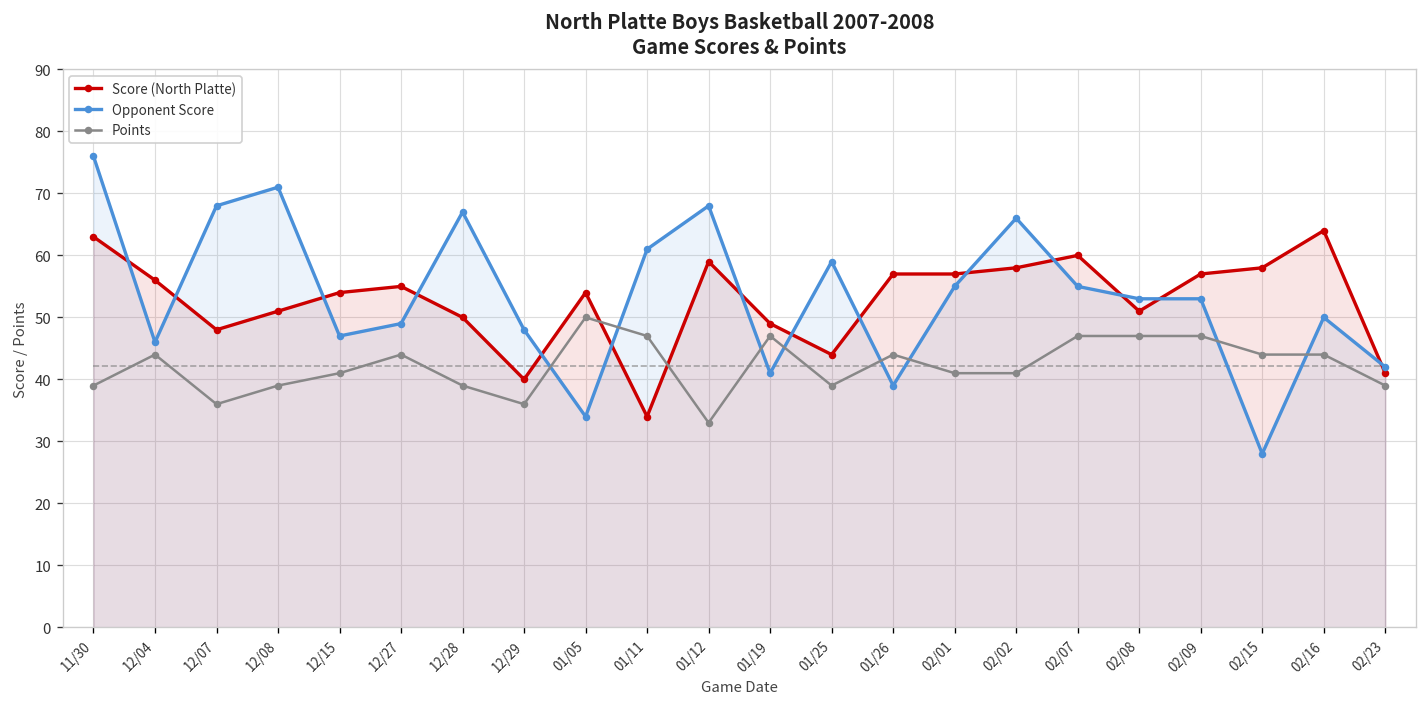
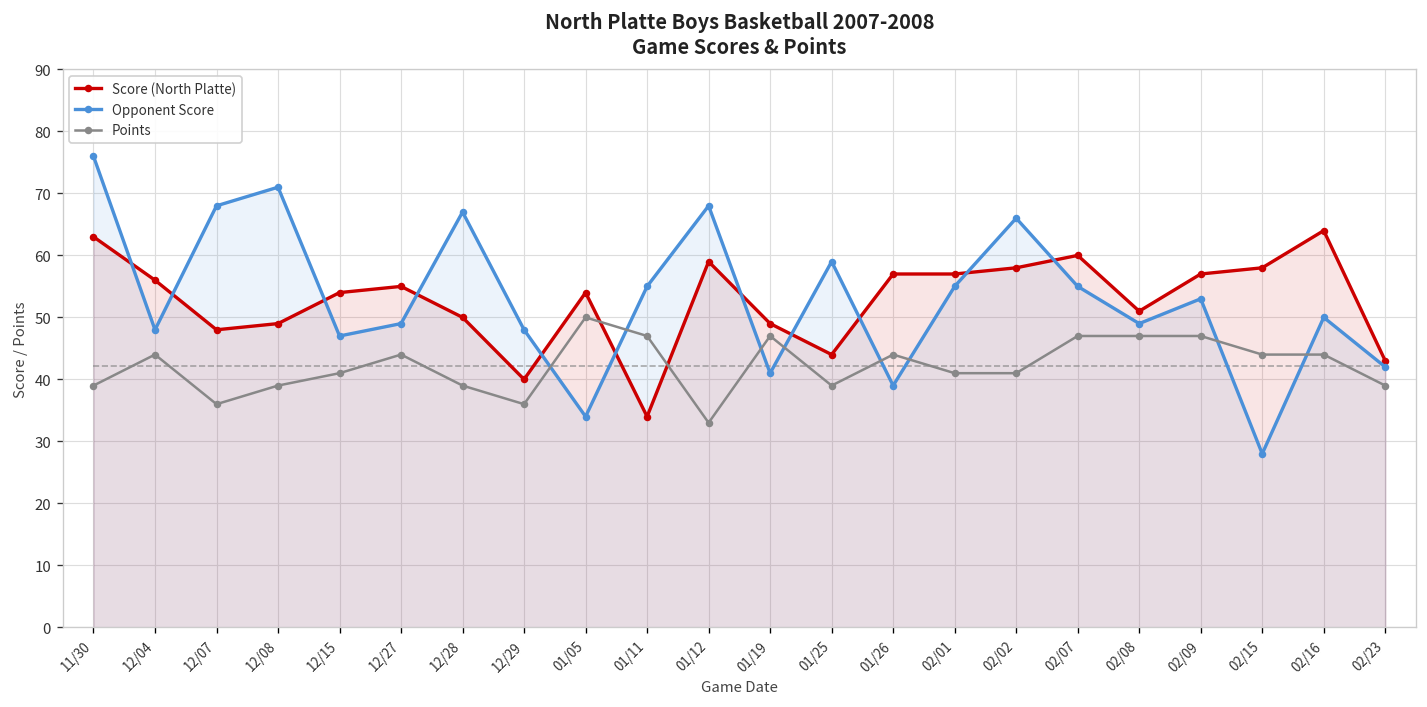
  {
    "Score (North Platte)": {
      "11/30": 63,
      "12/04": 56,
      "12/07": 48,
-     "12/08": 51,
+     "12/08": 49,
      "12/15": 54,
      "12/27": 55,
      "12/28": 50,
      "12/29": 40,
      "01/05": 54,
      "01/11": 34,
      "01/12": 59,
      "01/19": 49,
      "01/25": 44,
      "01/26": 57,
      "02/01": 57,
      "02/02": 58,
      "02/07": 60,
      "02/08": 51,
      "02/09": 57,
      "02/15": 58,
      "02/16": 64,
-     "02/23": 41
+     "02/23": 43
    },
    "Opponent Score": {
      "11/30": 76,
-     "12/04": 46,
+     "12/04": 48,
      "12/07": 68,
      "12/08": 71,
      "12/15": 47,
      "12/27": 49,
      "12/28": 67,
      "12/29": 48,
      "01/05": 34,
-     "01/11": 61,
+     "01/11": 55,
      "01/12": 68,
      "01/19": 41,
      "01/25": 59,
      "01/26": 39,
      "02/01": 55,
      "02/02": 66,
      "02/07": 55,
-     "02/08": 53,
+     "02/08": 49,
      "02/09": 53,
      "02/15": 28,
      "02/16": 50
    }
  }
